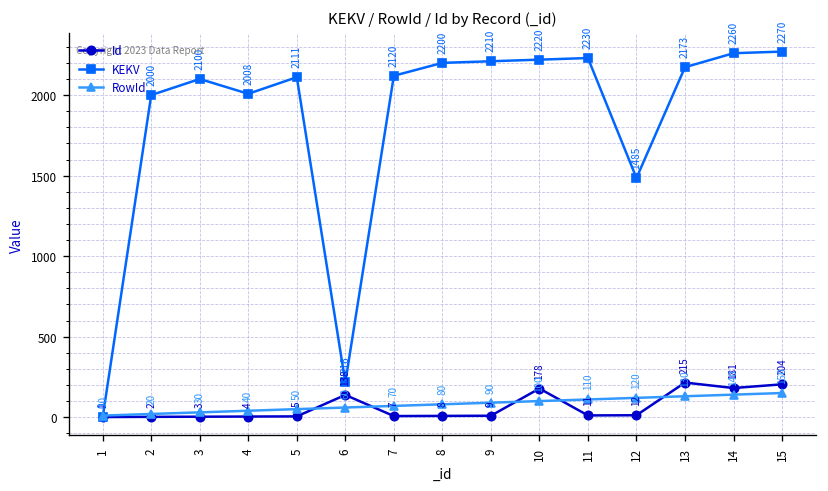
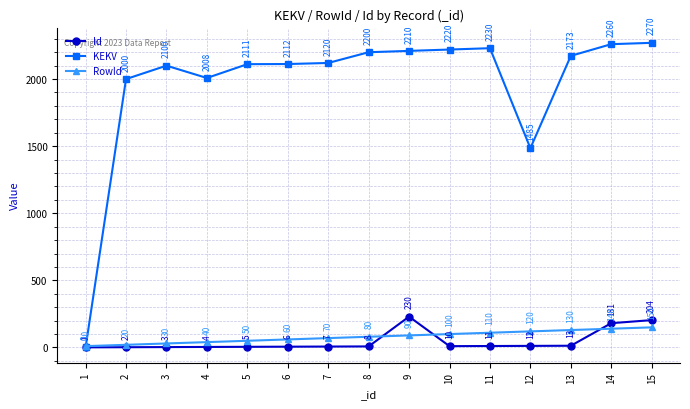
  {
    "Id": {
      "4": 4,
      "5": 5,
-     "6": 138,
-     "9": 9,
-     "10": 178,
-     "13": 215
+     "6": 6,
+     "9": 230,
+     "10": 10,
+     "13": 13
    },
    "KEKV": {
      "2": 2000,
      "4": 2008,
      "5": 2111,
-     "6": 216,
+     "6": 2112,
      "7": 2120,
      "8": 2200,
      "9": 2210,
      "10": 2220,
      "11": 2230,
      "12": 1485,
      "13": 2173,
      "14": 2260,
      "15": 2270
    },
    "RowId": {
      "3": 30,
      "4": 40,
      "5": 50,
      "6": 60,
      "7": 70,
      "8": 80,
      "10": 100,
      "11": 110,
      "12": 120,
      "13": 130
    }
  }
